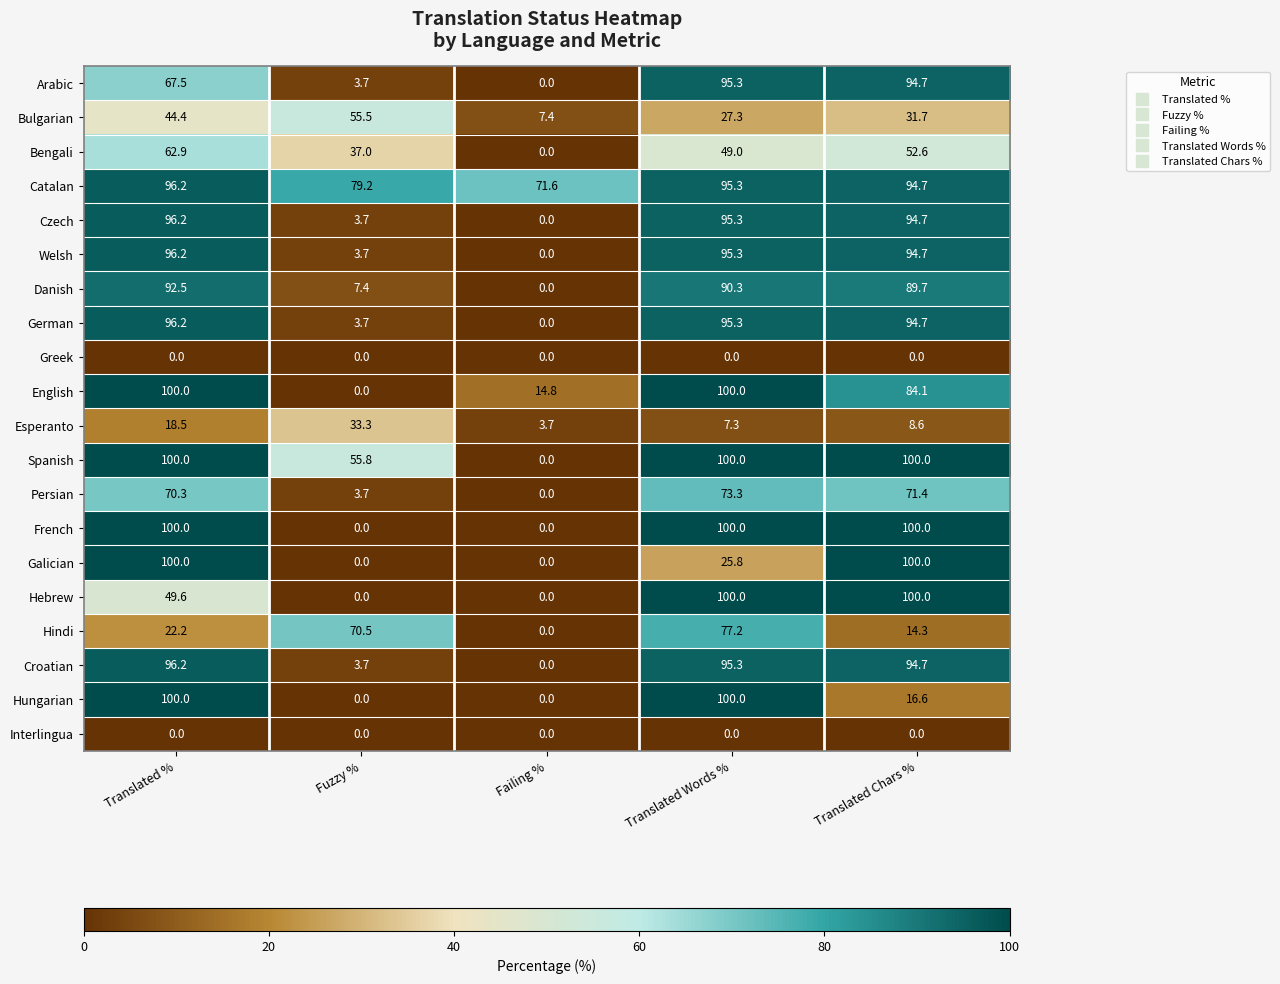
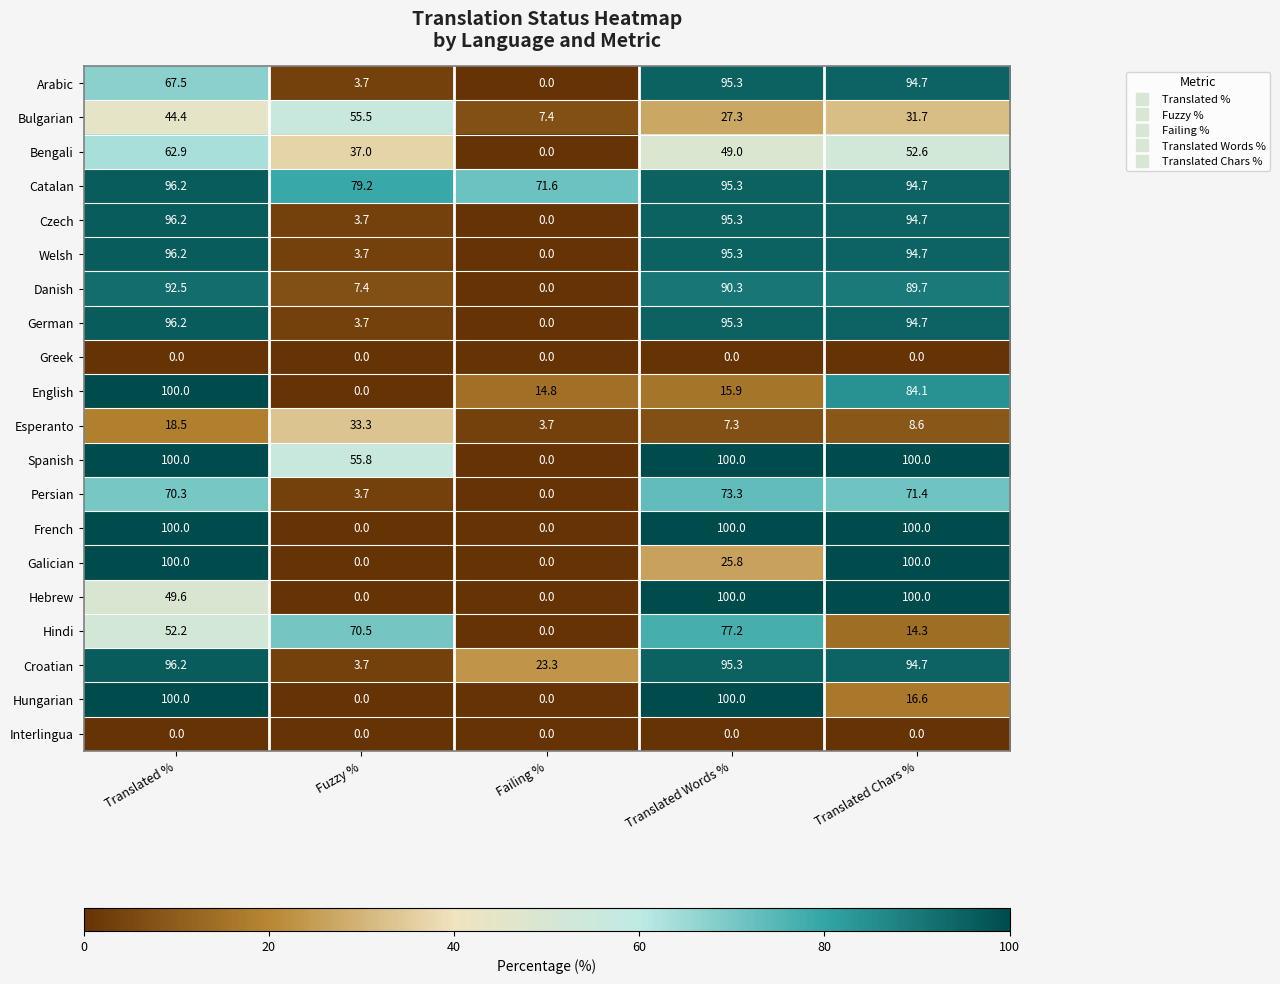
  {
    "Arabic": {
      "Translated %": 67.5,
      "Fuzzy %": 3.7,
      "Failing %": 0.0,
      "Translated Words %": 95.3,
      "Translated Chars %": 94.7
    },
    "Bulgarian": {
      "Translated %": 44.4,
      "Fuzzy %": 55.5,
      "Failing %": 7.4,
      "Translated Words %": 27.3,
      "Translated Chars %": 31.7
    },
    "Bengali": {
      "Translated %": 62.9,
      "Fuzzy %": 37.0,
      "Failing %": 0.0,
      "Translated Words %": 49.0,
      "Translated Chars %": 52.6
    },
    "Catalan": {
      "Translated %": 96.2,
      "Fuzzy %": 79.2,
      "Failing %": 71.6,
      "Translated Words %": 95.3,
      "Translated Chars %": 94.7
    },
    "Czech": {
      "Translated %": 96.2,
      "Fuzzy %": 3.7,
      "Failing %": 0.0,
      "Translated Words %": 95.3,
      "Translated Chars %": 94.7
    },
    "Welsh": {
      "Translated %": 96.2,
      "Fuzzy %": 3.7,
      "Failing %": 0.0,
      "Translated Words %": 95.3,
      "Translated Chars %": 94.7
    },
    "Danish": {
      "Translated %": 92.5,
      "Fuzzy %": 7.4,
      "Failing %": 0.0,
      "Translated Words %": 90.3,
      "Translated Chars %": 89.7
    },
    "German": {
      "Translated %": 96.2,
      "Fuzzy %": 3.7,
      "Failing %": 0.0,
      "Translated Words %": 95.3,
      "Translated Chars %": 94.7
    },
    "Greek": {
      "Translated %": 0.0,
      "Fuzzy %": 0.0,
      "Failing %": 0.0,
      "Translated Words %": 0.0,
      "Translated Chars %": 0.0
    },
    "English": {
      "Translated %": 100.0,
      "Fuzzy %": 0.0,
      "Failing %": 14.8,
-     "Translated Words %": 100.0,
+     "Translated Words %": 15.9,
      "Translated Chars %": 84.1
    },
    "Esperanto": {
      "Translated %": 18.5,
      "Fuzzy %": 33.3,
      "Failing %": 3.7,
      "Translated Words %": 7.3,
      "Translated Chars %": 8.6
    },
    "Spanish": {
      "Translated %": 100.0,
      "Fuzzy %": 55.8,
      "Failing %": 0.0,
      "Translated Words %": 100.0,
      "Translated Chars %": 100.0
    },
    "Persian": {
      "Translated %": 70.3,
      "Fuzzy %": 3.7,
      "Failing %": 0.0,
      "Translated Words %": 73.3,
      "Translated Chars %": 71.4
    },
    "French": {
      "Translated %": 100.0,
      "Fuzzy %": 0.0,
      "Failing %": 0.0,
      "Translated Words %": 100.0,
      "Translated Chars %": 100.0
    },
    "Galician": {
      "Translated %": 100.0,
      "Fuzzy %": 0.0,
      "Failing %": 0.0,
      "Translated Words %": 25.8,
      "Translated Chars %": 100.0
    },
    "Hebrew": {
      "Translated %": 49.6,
      "Fuzzy %": 0.0,
      "Failing %": 0.0,
      "Translated Words %": 100.0,
      "Translated Chars %": 100.0
    },
    "Hindi": {
-     "Translated %": 22.2,
+     "Translated %": 52.2,
      "Fuzzy %": 70.5,
      "Failing %": 0.0,
      "Translated Words %": 77.2,
      "Translated Chars %": 14.3
    },
    "Croatian": {
      "Translated %": 96.2,
      "Fuzzy %": 3.7,
-     "Failing %": 0.0,
+     "Failing %": 23.3,
      "Translated Words %": 95.3,
      "Translated Chars %": 94.7
    },
    "Hungarian": {
      "Translated %": 100.0,
      "Fuzzy %": 0.0,
      "Failing %": 0.0,
      "Translated Words %": 100.0,
      "Translated Chars %": 16.6
    },
    "Interlingua": {
      "Translated %": 0.0,
      "Fuzzy %": 0.0,
      "Failing %": 0.0,
      "Translated Words %": 0.0,
      "Translated Chars %": 0.0
    }
  }
